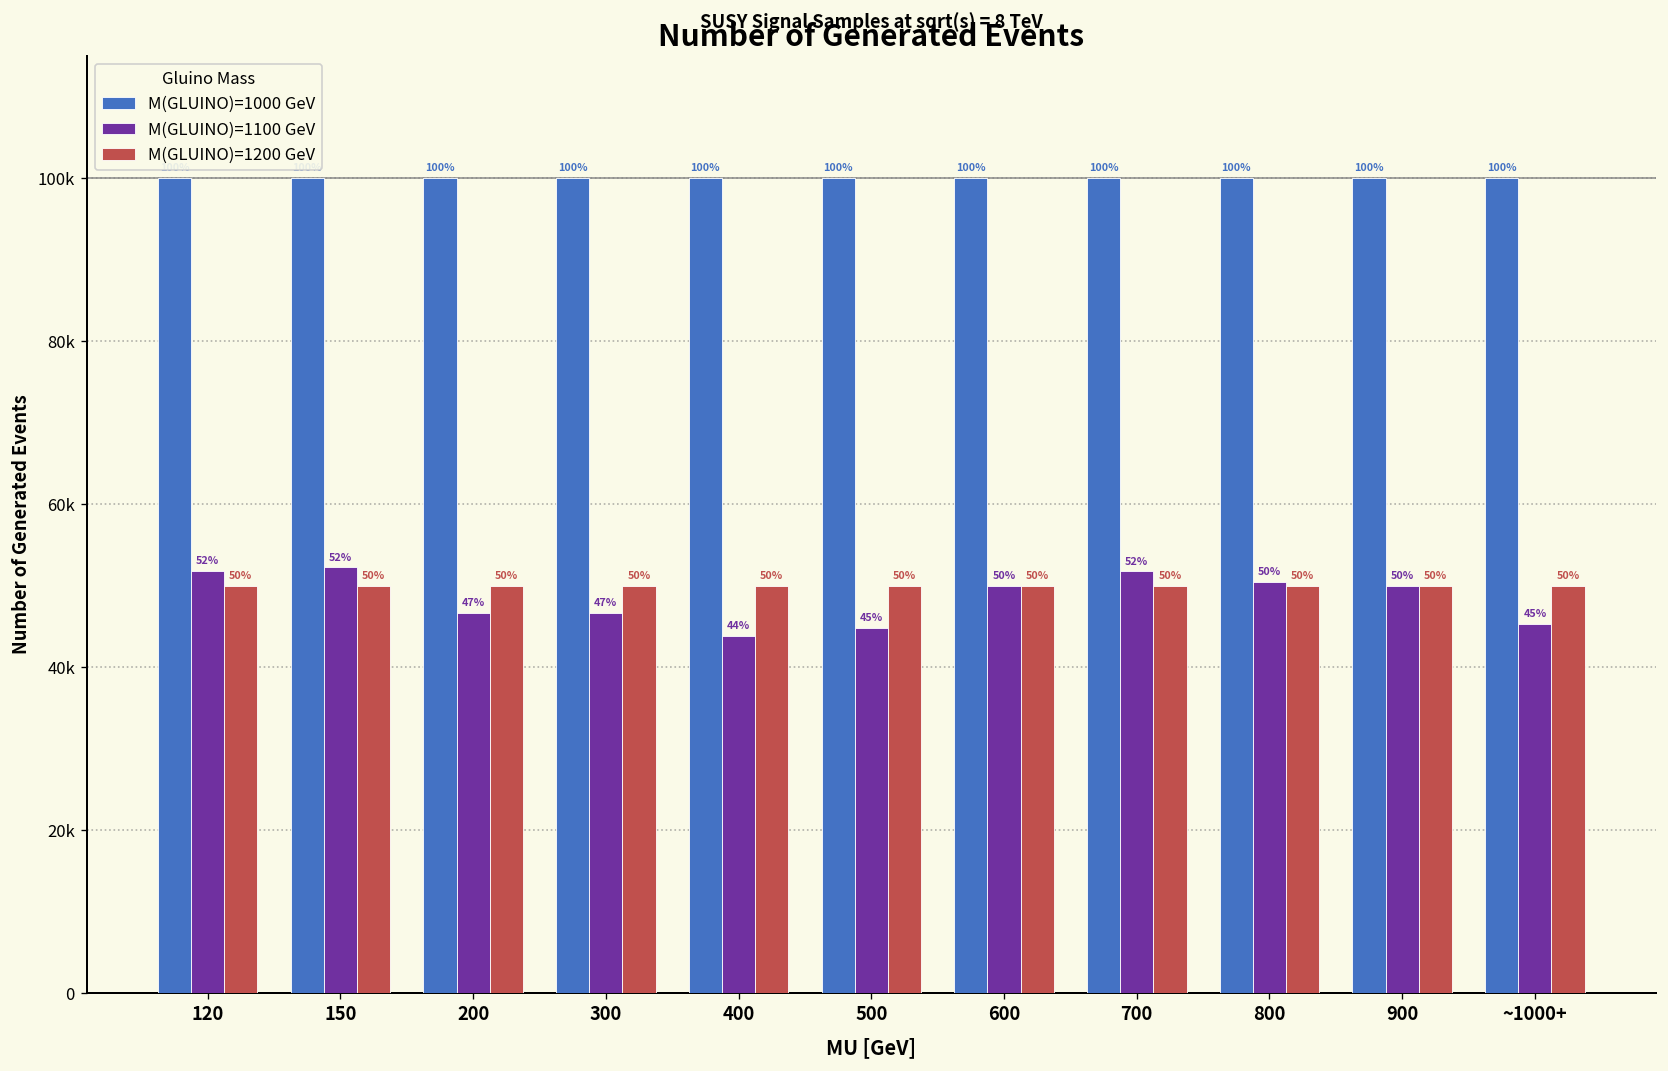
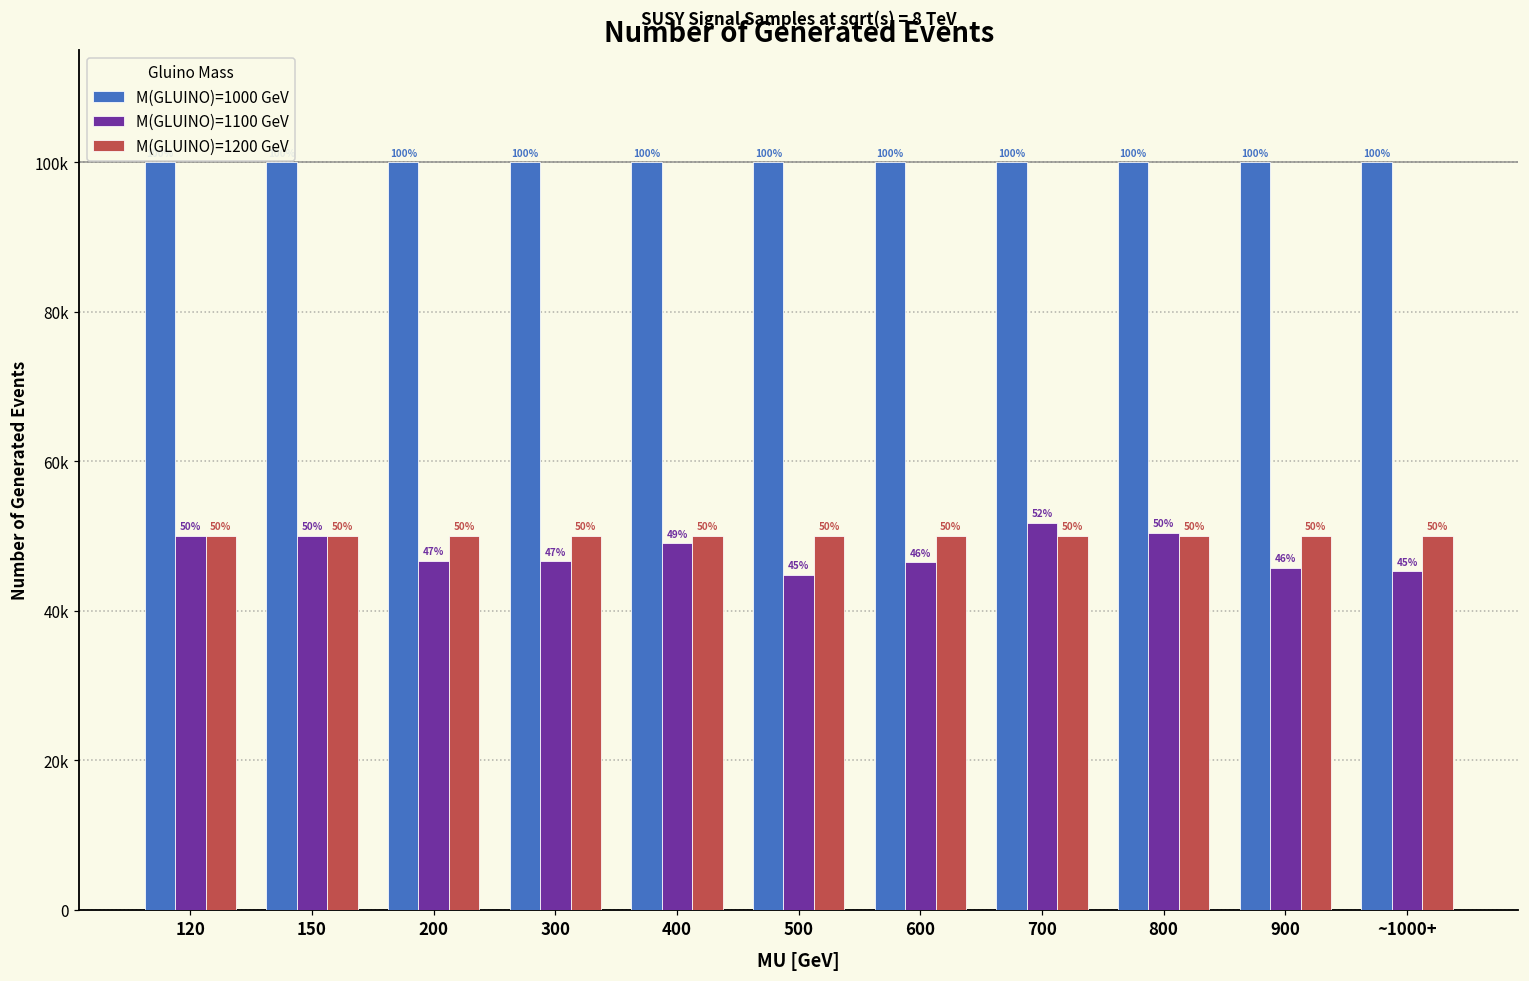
  {
    "M(GLUINO)=1000 GeV": {
      "200": "100%",
      "300": "100%",
      "400": "100%",
      "500": "100%",
      "600": "100%",
      "700": "100%",
      "800": "100%",
      "900": "100%",
      "~1000+": "100%"
    },
    "M(GLUINO)=1100 GeV": {
-     "120": "52%",
-     "150": "52%",
+     "120": "50%",
+     "150": "50%",
      "200": "47%",
      "300": "47%",
-     "400": "44%",
+     "400": "49%",
      "500": "45%",
-     "600": "50%",
+     "600": "46%",
      "700": "52%",
      "800": "50%",
-     "900": "50%",
+     "900": "46%",
      "~1000+": "45%"
    },
    "M(GLUINO)=1200 GeV": {
      "120": "50%",
      "150": "50%",
      "200": "50%",
      "300": "50%",
      "400": "50%",
      "500": "50%",
      "600": "50%",
      "700": "50%",
      "800": "50%",
      "900": "50%",
      "~1000+": "50%"
    }
  }
